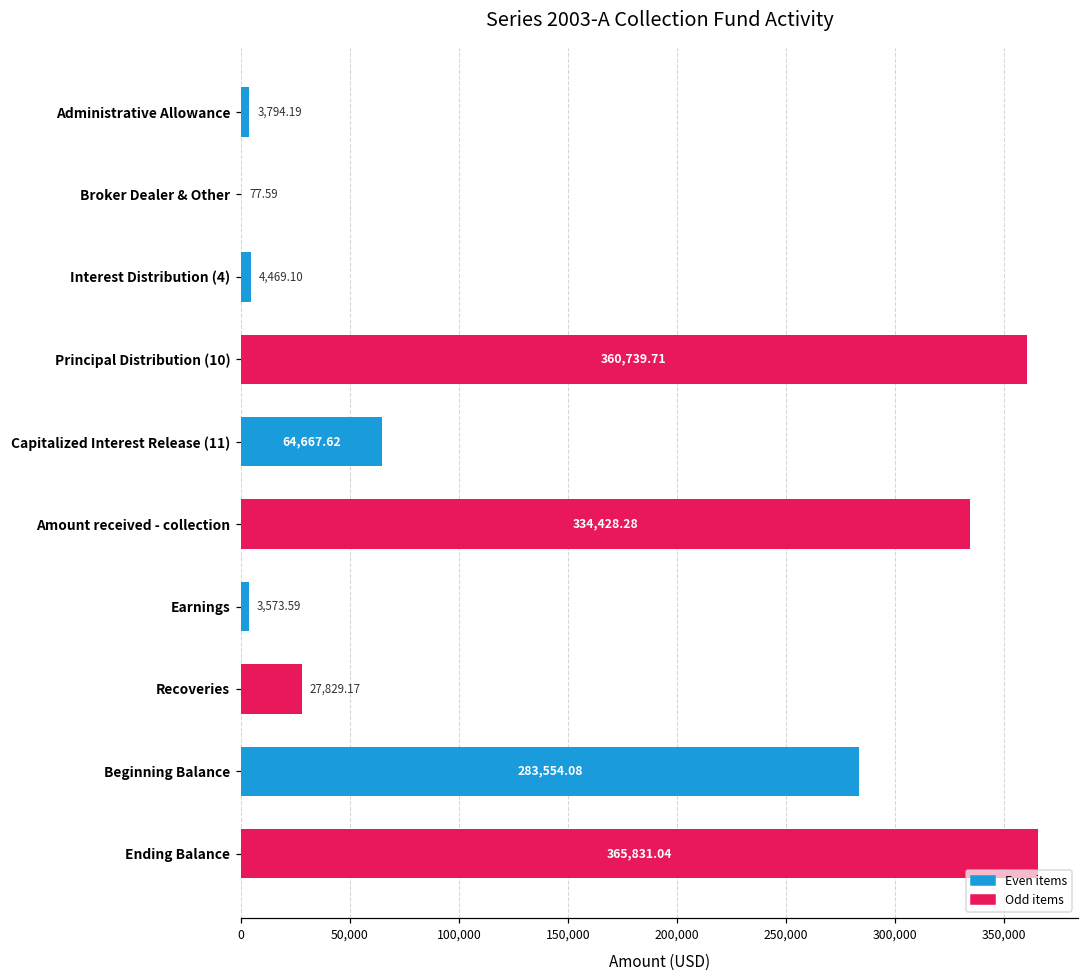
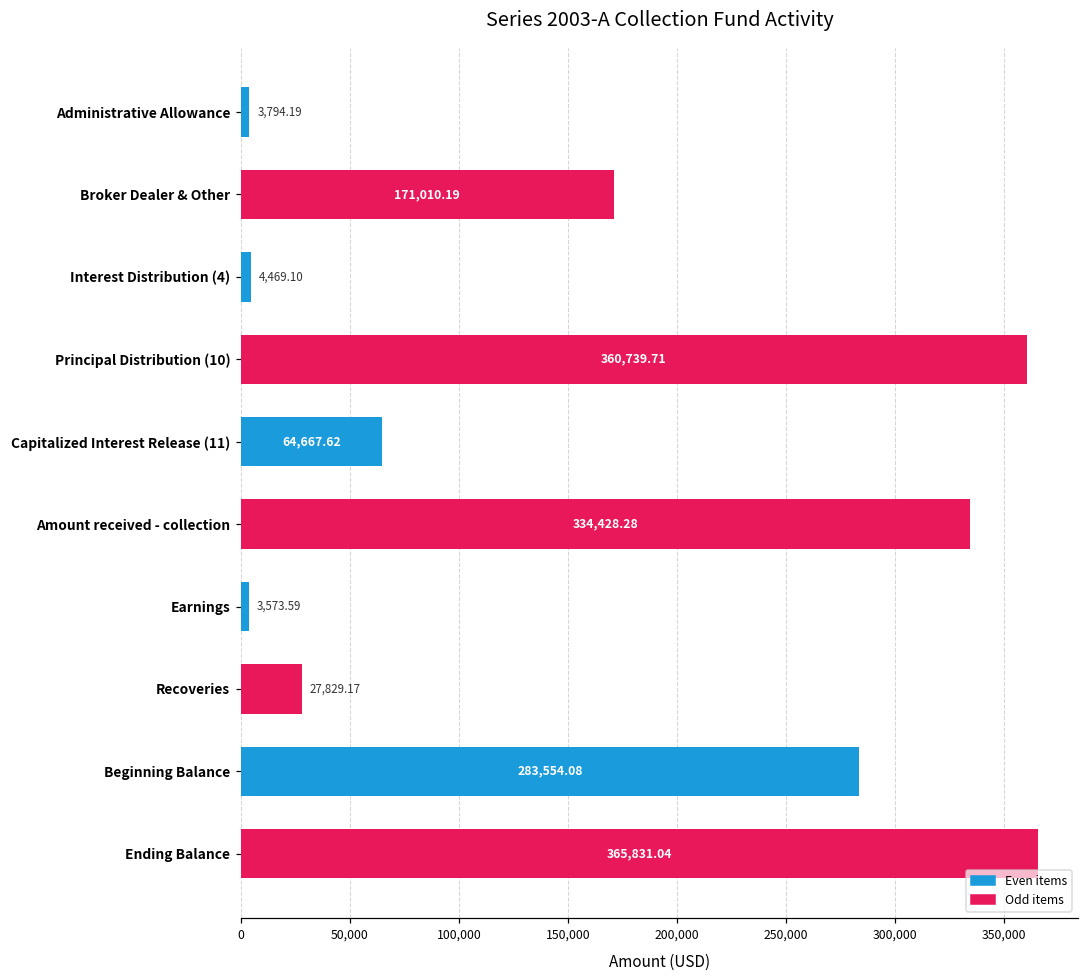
  {
    "Administrative Allowance": "3,794.19",
-   "Broker Dealer & Other": "77.59",
+   "Broker Dealer & Other": "171,010.19",
    "Interest Distribution (4)": "4,469.10",
    "Principal Distribution (10)": "360,739.71",
    "Capitalized Interest Release (11)": "64,667.62",
    "Amount received - collection": "334,428.28",
    "Earnings": "3,573.59",
    "Recoveries": "27,829.17",
    "Beginning Balance": "283,554.08",
    "Ending Balance": "365,831.04"
  }
